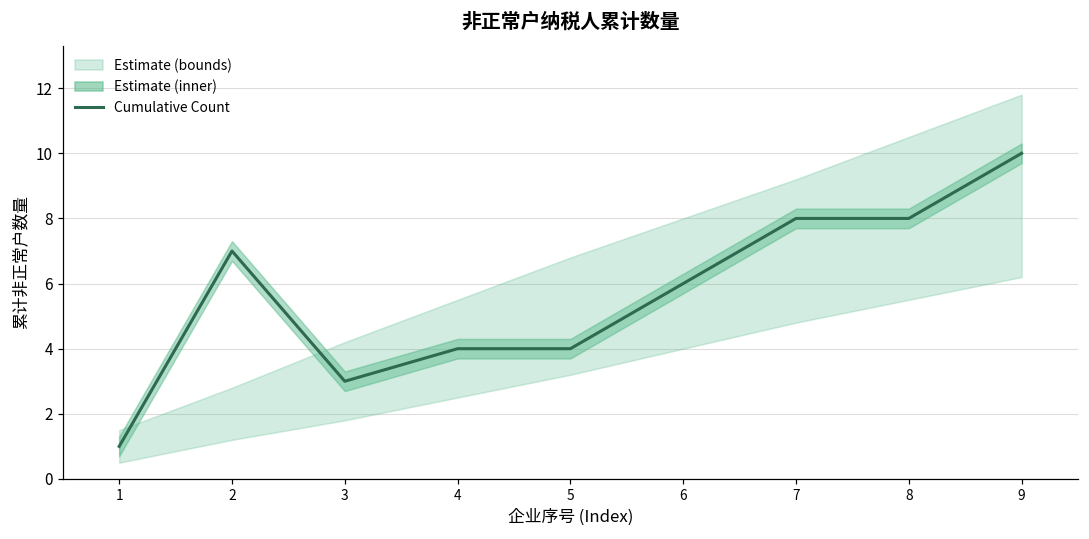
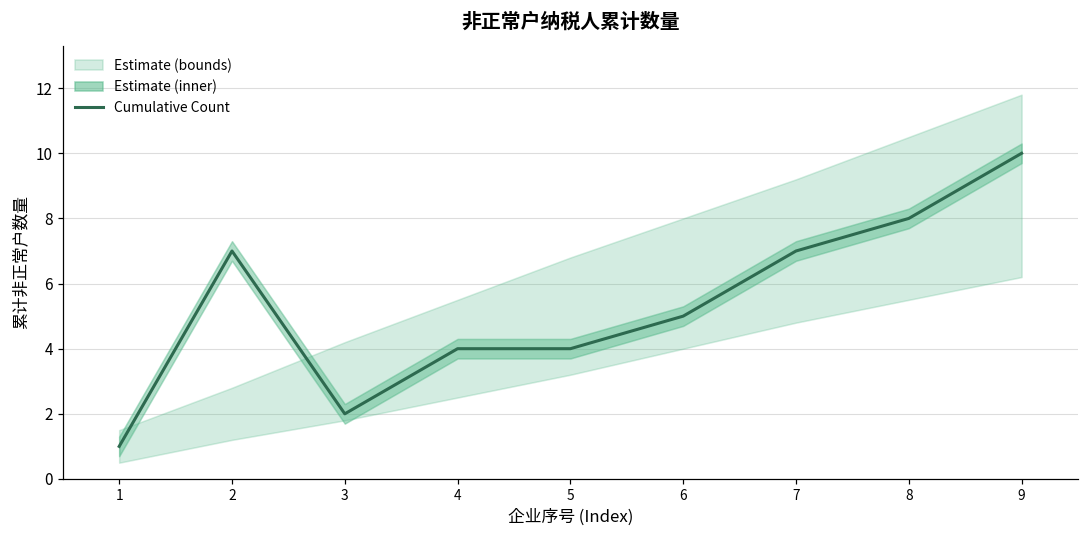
  {
    "Cumulative Count": {
      "1": 1,
      "2": 7,
-     "3": 3,
+     "3": 2,
      "4": 4,
      "5": 4,
-     "6": 6,
-     "7": 8,
+     "6": 5,
+     "7": 7,
      "8": 8,
      "9": 10
    }
  }
